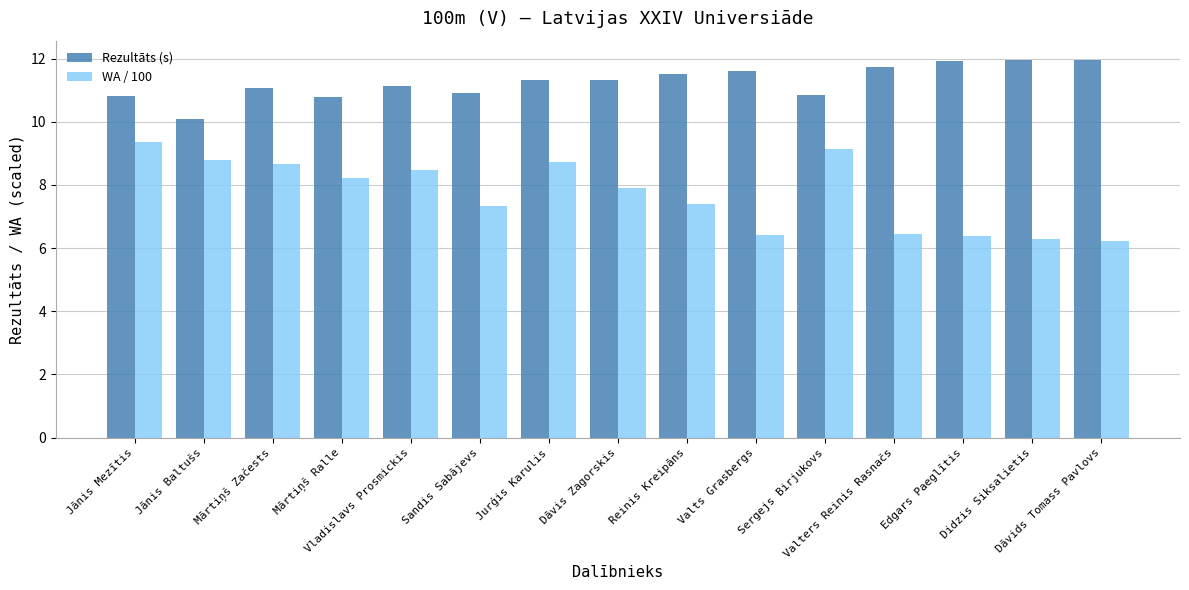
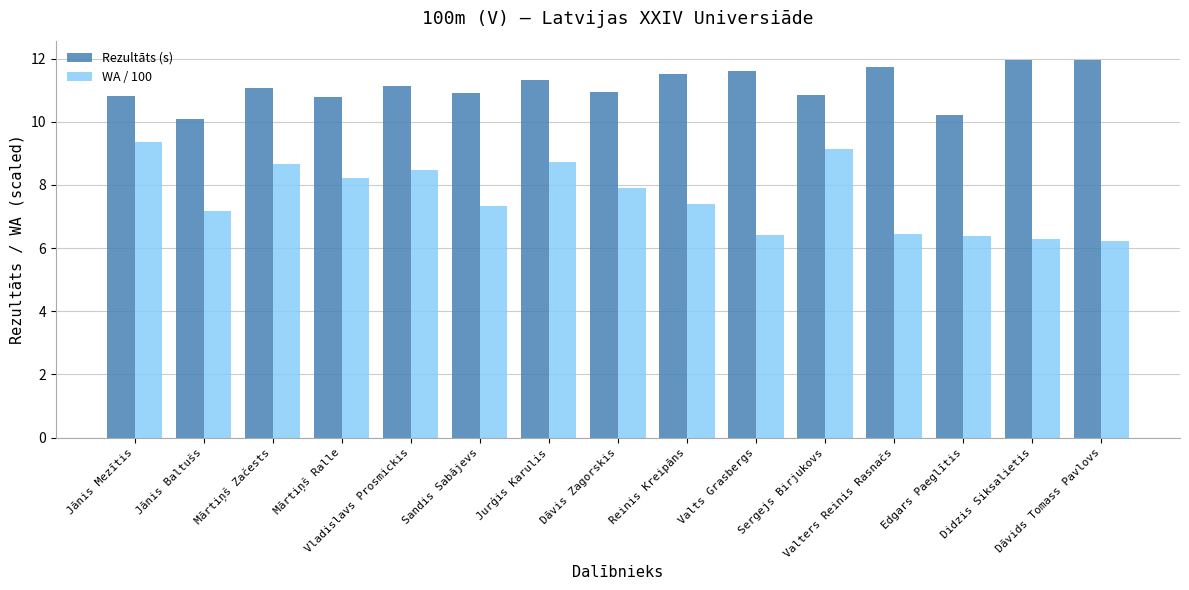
  {
    "Rezultāts (s)": {
      "Jānis Mezītis": 10.8,
      "Jānis Baltušs": 10.1,
      "Mārtiņš Začests": 11.1,
      "Mārtiņš Ralle": 10.8,
      "Vladislavs Prosmickis": 11.1,
      "Sandis Sabājevs": 10.9,
      "Jurģis Karulis": 11.3,
-     "Dāvis Zagorskis": 11.3,
+     "Dāvis Zagorskis": 10.9,
      "Reinis Kreipāns": 11.5,
      "Valts Grasbergs": 11.6,
      "Sergejs Birjukovs": 10.9,
      "Valters Reinis Rasnačs": 11.7,
-     "Edgars Paeglītis": 11.9,
+     "Edgars Paeglītis": 10.2,
      "Didzis Siksalietis": 12.0,
      "Dāvids Tomass Pavlovs": 12.0
    },
    "WA / 100": {
      "Jānis Mezītis": 9.4,
-     "Jānis Baltušs": 8.8,
+     "Jānis Baltušs": 7.2,
      "Mārtiņš Začests": 8.7,
      "Mārtiņš Ralle": 8.2,
      "Vladislavs Prosmickis": 8.5,
      "Sandis Sabājevs": 7.3,
      "Jurģis Karulis": 8.7,
      "Dāvis Zagorskis": 7.9,
      "Reinis Kreipāns": 7.4,
      "Valts Grasbergs": 6.4,
      "Sergejs Birjukovs": 9.1,
      "Valters Reinis Rasnačs": 6.5,
      "Edgars Paeglītis": 6.4,
      "Didzis Siksalietis": 6.3,
      "Dāvids Tomass Pavlovs": 6.2
    }
  }
